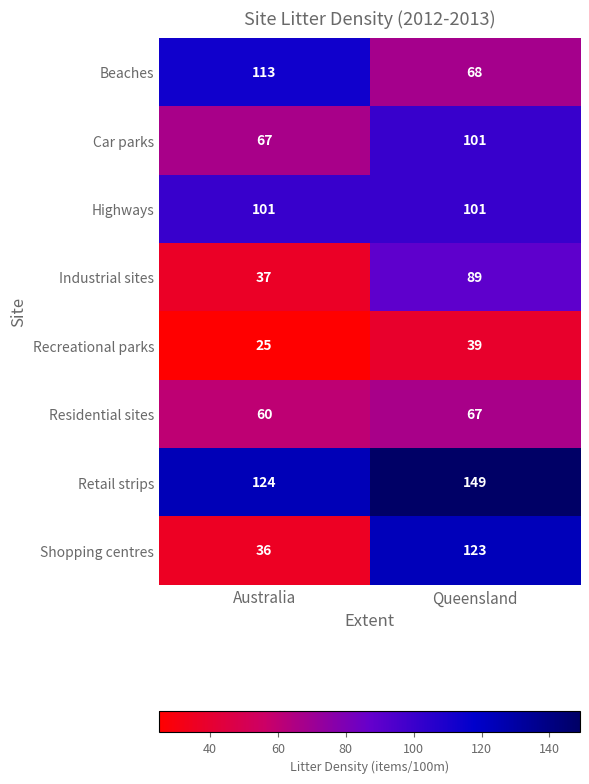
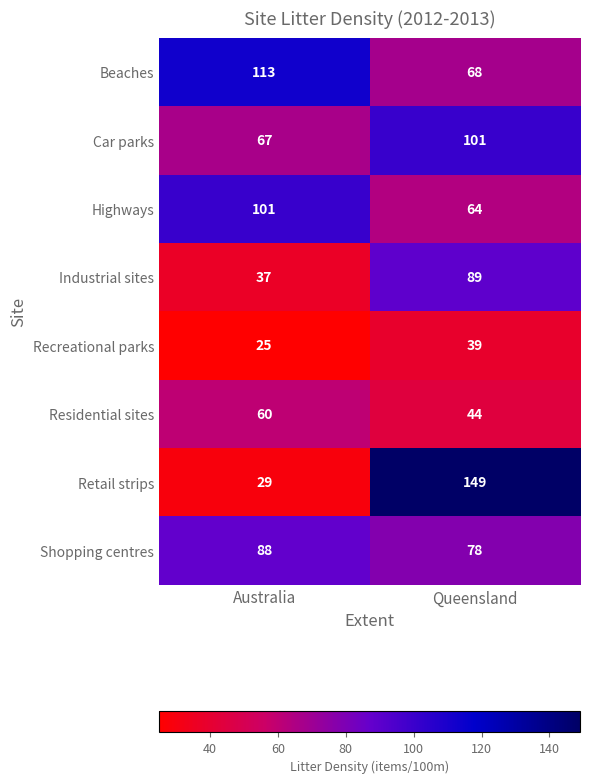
  {
    "Beaches": {
      "Australia": 113,
      "Queensland": 68
    },
    "Car parks": {
      "Australia": 67,
      "Queensland": 101
    },
    "Highways": {
      "Australia": 101,
-     "Queensland": 101
+     "Queensland": 64
    },
    "Industrial sites": {
      "Australia": 37,
      "Queensland": 89
    },
    "Recreational parks": {
      "Australia": 25,
      "Queensland": 39
    },
    "Residential sites": {
      "Australia": 60,
-     "Queensland": 67
+     "Queensland": 44
    },
    "Retail strips": {
-     "Australia": 124,
+     "Australia": 29,
      "Queensland": 149
    },
    "Shopping centres": {
-     "Australia": 36,
-     "Queensland": 123
+     "Australia": 88,
+     "Queensland": 78
    }
  }
